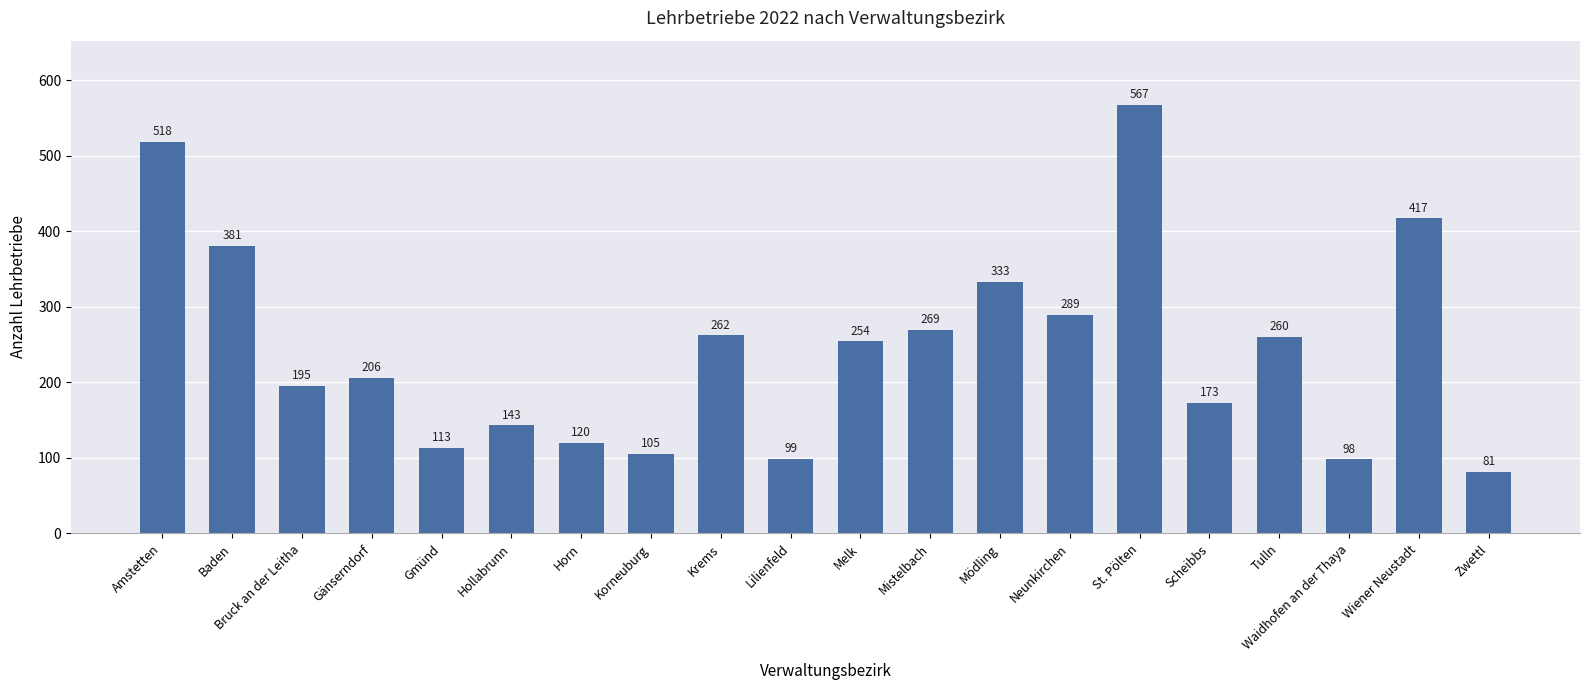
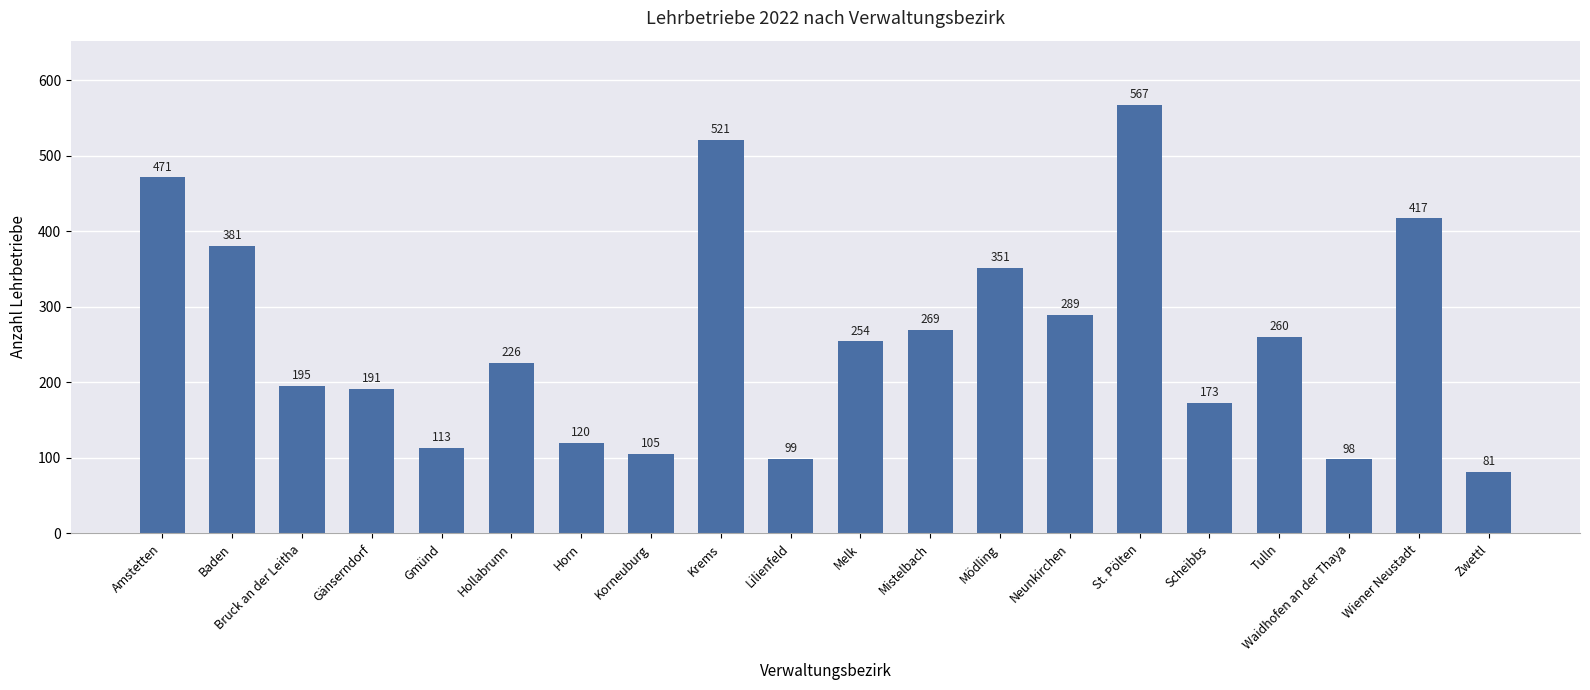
  {
-   "Amstetten": 518,
+   "Amstetten": 471,
    "Baden": 381,
    "Bruck an der Leitha": 195,
-   "Gänserndorf": 206,
+   "Gänserndorf": 191,
    "Gmünd": 113,
-   "Hollabrunn": 143,
+   "Hollabrunn": 226,
    "Horn": 120,
    "Korneuburg": 105,
-   "Krems": 262,
+   "Krems": 521,
    "Lilienfeld": 99,
    "Melk": 254,
    "Mistelbach": 269,
-   "Mödling": 333,
+   "Mödling": 351,
    "Neunkirchen": 289,
    "St. Pölten": 567,
    "Scheibbs": 173,
    "Tulln": 260,
    "Waidhofen an der Thaya": 98,
    "Wiener Neustadt": 417,
    "Zwettl": 81
  }
